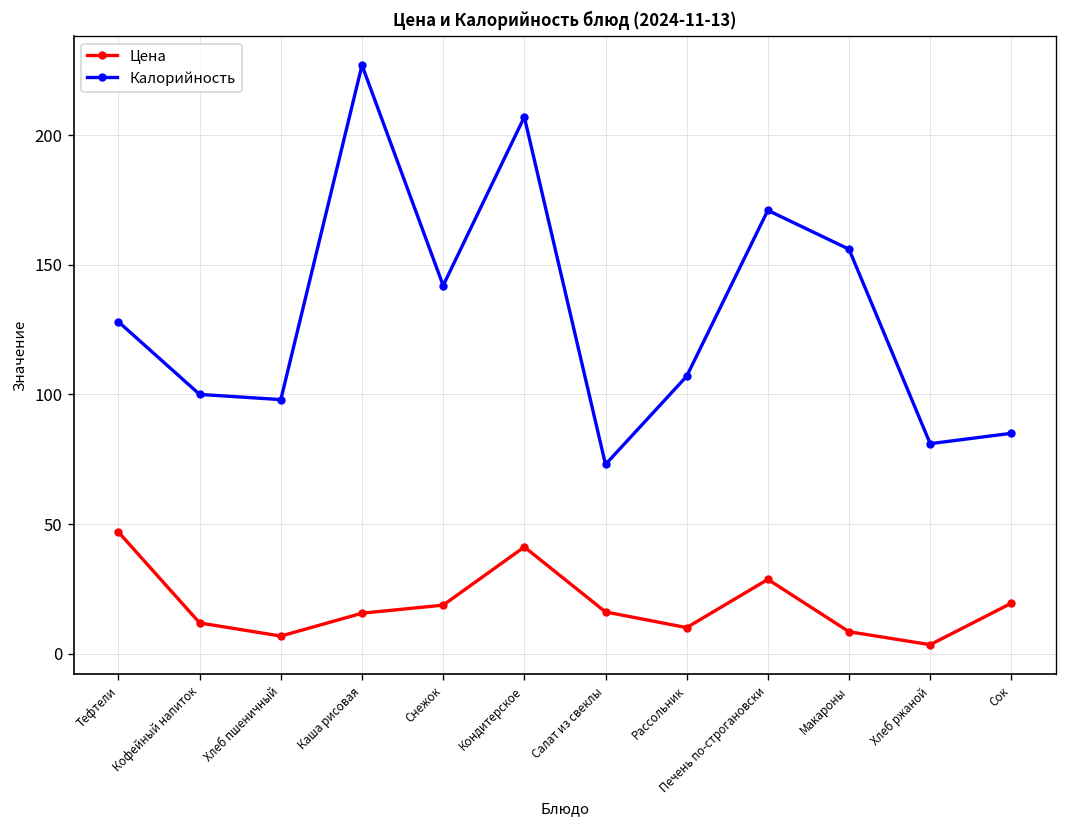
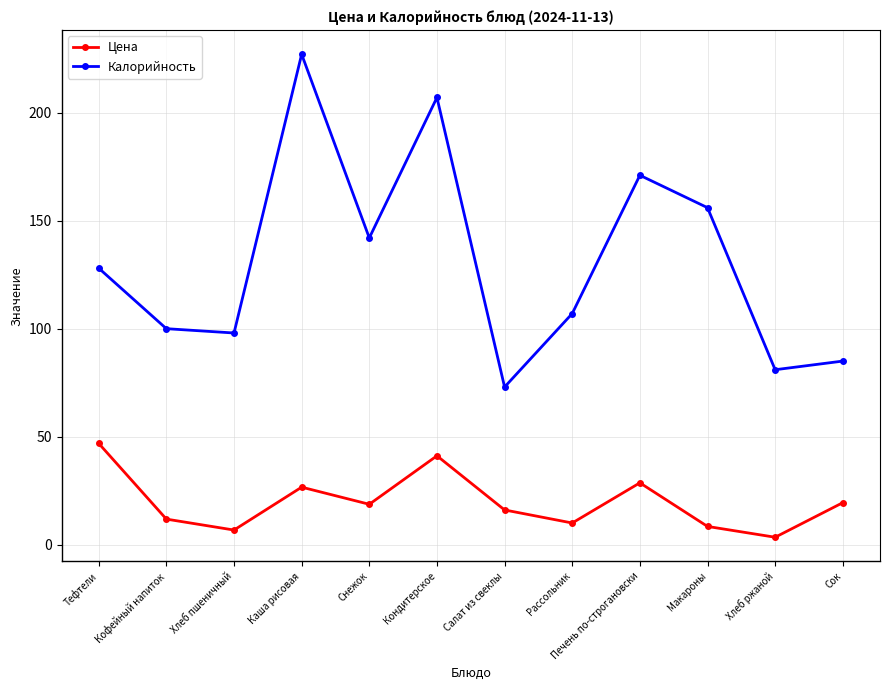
  {
    "Цена": {
      "Тефтели": 47,
      "Кофейный напиток": 12,
      "Хлеб пшеничный": 7,
-     "Каша рисовая": 16,
+     "Каша рисовая": 27,
      "Снежок": 19,
      "Кондитерское": 41,
      "Салат из свеклы": 16,
      "Рассольник": 10,
      "Печень по-строгановски": 29,
      "Макароны": 8,
      "Хлеб ржаной": 3,
      "Сок": 19
    },
    "Калорийность": {
      "Тефтели": 128,
      "Кофейный напиток": 100,
      "Хлеб пшеничный": 98,
      "Каша рисовая": 227,
      "Снежок": 142,
      "Кондитерское": 207,
      "Салат из свеклы": 73,
      "Рассольник": 107,
      "Печень по-строгановски": 171,
      "Макароны": 156,
      "Хлеб ржаной": 81,
      "Сок": 85
    }
  }
